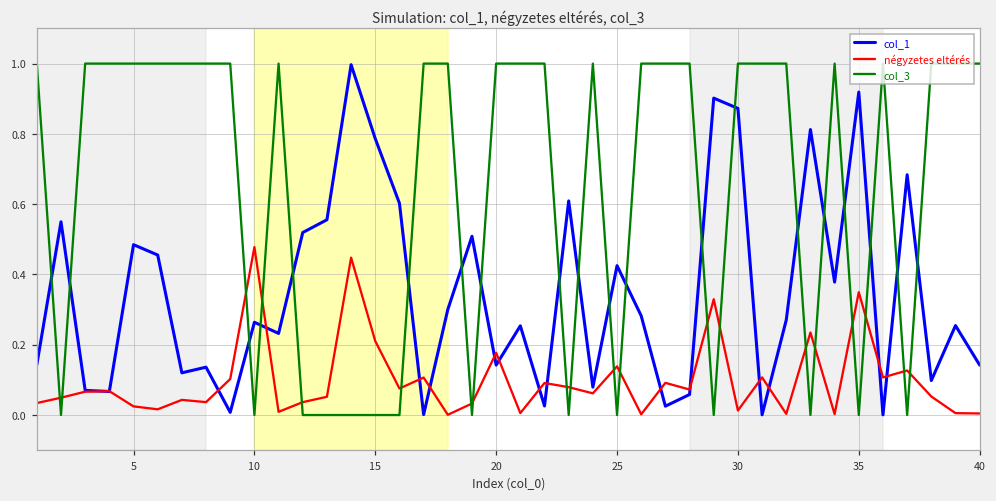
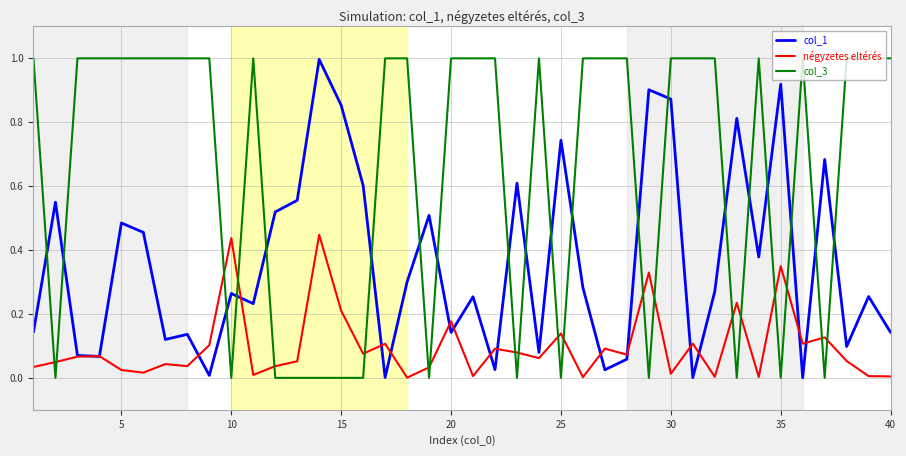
  {
    "col_1": {
      "5": 0.48,
      "10": 0.26,
-     "15": 0.79,
+     "15": 0.85,
      "20": 0.14,
-     "25": 0.43,
+     "25": 0.74,
      "30": 0.87,
      "35": 0.92,
      "40": 0.14
    },
    "négyzetes eltérés": {
      "5": 0.02,
-     "10": 0.48,
+     "10": 0.44,
      "15": 0.21,
      "20": 0.18,
      "25": 0.14,
      "30": 0.01,
      "35": 0.35,
      "40": 0.00
    },
    "col_3": {
      "5": 1.00,
      "10": 0.00,
      "15": 0.00,
      "20": 1.00,
      "25": 0.00,
      "30": 1.00,
      "35": 0.00,
      "40": 1.00
    }
  }
